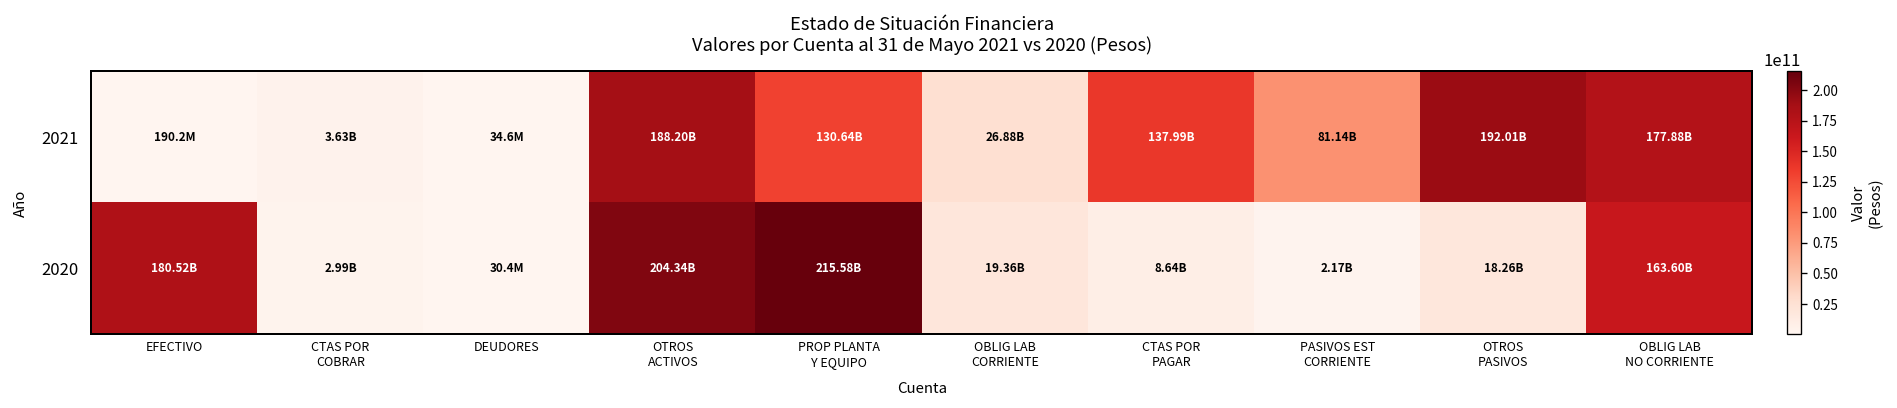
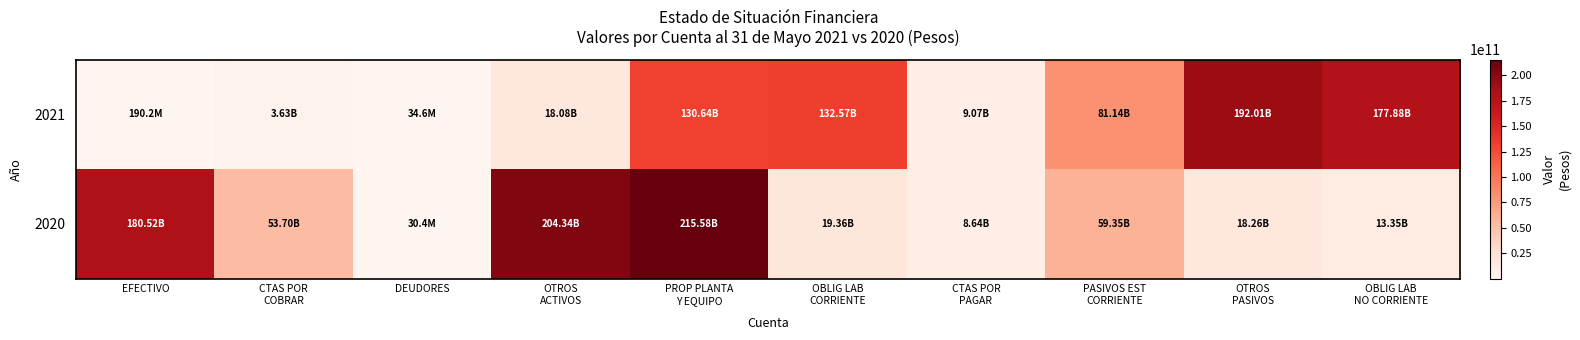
  {
    "2021": {
      "EFECTIVO": "190.2M",
      "CTAS POR COBRAR": "3.63B",
      "DEUDORES": "34.6M",
-     "OTROS ACTIVOS": "188.20B",
+     "OTROS ACTIVOS": "18.08B",
      "PROP PLANTA Y EQUIPO": "130.64B",
-     "OBLIG LAB CORRIENTE": "26.88B",
-     "CTAS POR PAGAR": "137.99B",
+     "OBLIG LAB CORRIENTE": "132.57B",
+     "CTAS POR PAGAR": "9.07B",
      "PASIVOS EST CORRIENTE": "81.14B",
      "OTROS PASIVOS": "192.01B",
      "OBLIG LAB NO CORRIENTE": "177.88B"
    },
    "2020": {
      "EFECTIVO": "180.52B",
-     "CTAS POR COBRAR": "2.99B",
+     "CTAS POR COBRAR": "53.70B",
      "DEUDORES": "30.4M",
      "OTROS ACTIVOS": "204.34B",
      "PROP PLANTA Y EQUIPO": "215.58B",
      "OBLIG LAB CORRIENTE": "19.36B",
      "CTAS POR PAGAR": "8.64B",
-     "PASIVOS EST CORRIENTE": "2.17B",
+     "PASIVOS EST CORRIENTE": "59.35B",
      "OTROS PASIVOS": "18.26B",
-     "OBLIG LAB NO CORRIENTE": "163.60B"
+     "OBLIG LAB NO CORRIENTE": "13.35B"
    }
  }
